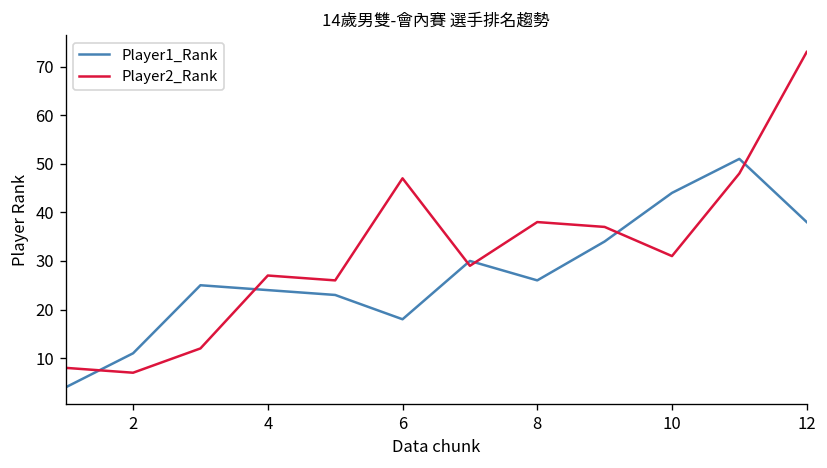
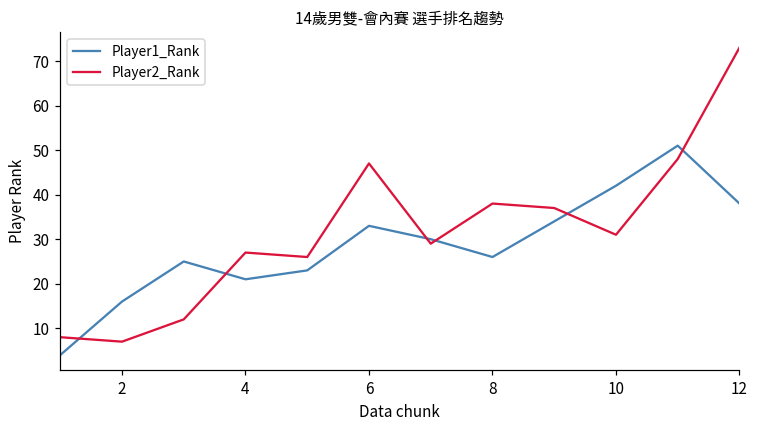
  {
    "Player1_Rank": {
-     "2": 11,
-     "4": 24,
-     "6": 18,
+     "2": 16,
+     "4": 21,
+     "6": 33,
      "8": 26,
-     "10": 44,
+     "10": 42,
      "12": 38
    },
    "Player2_Rank": {
      "2": 7,
      "4": 27,
      "6": 47,
      "8": 38,
      "10": 31,
      "12": 73
    }
  }
